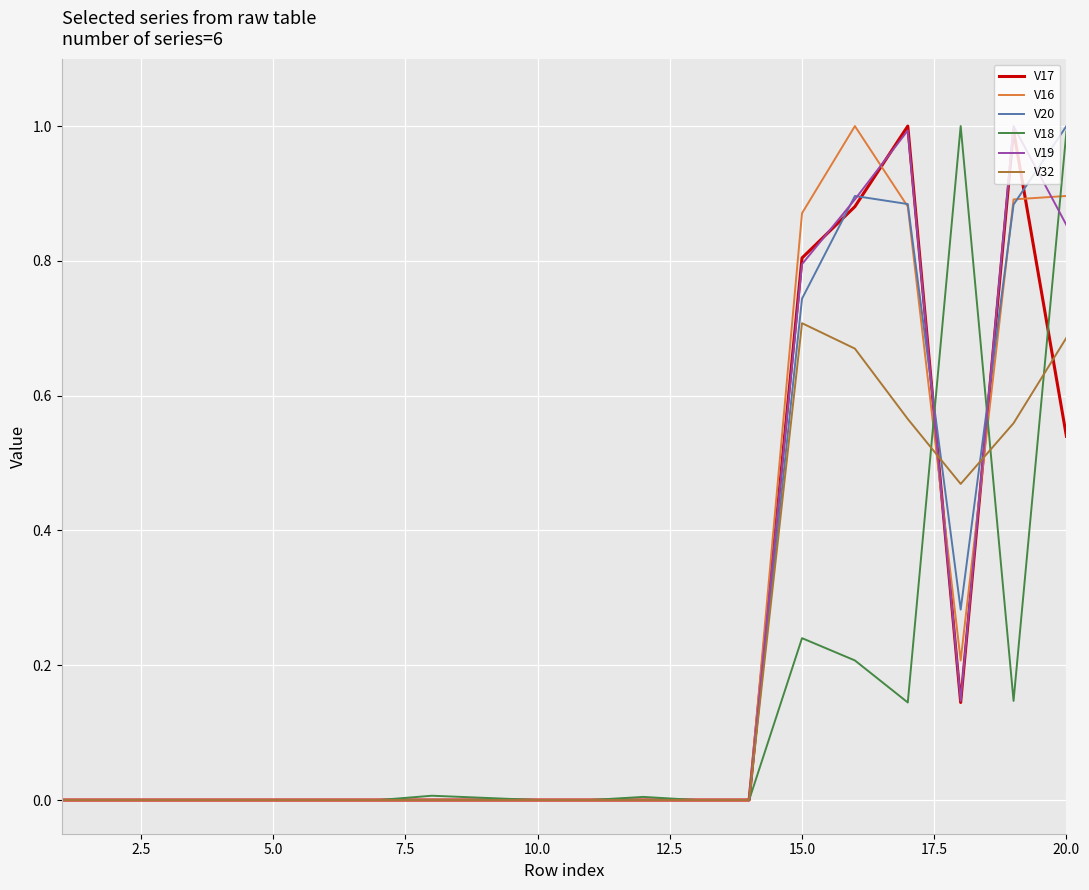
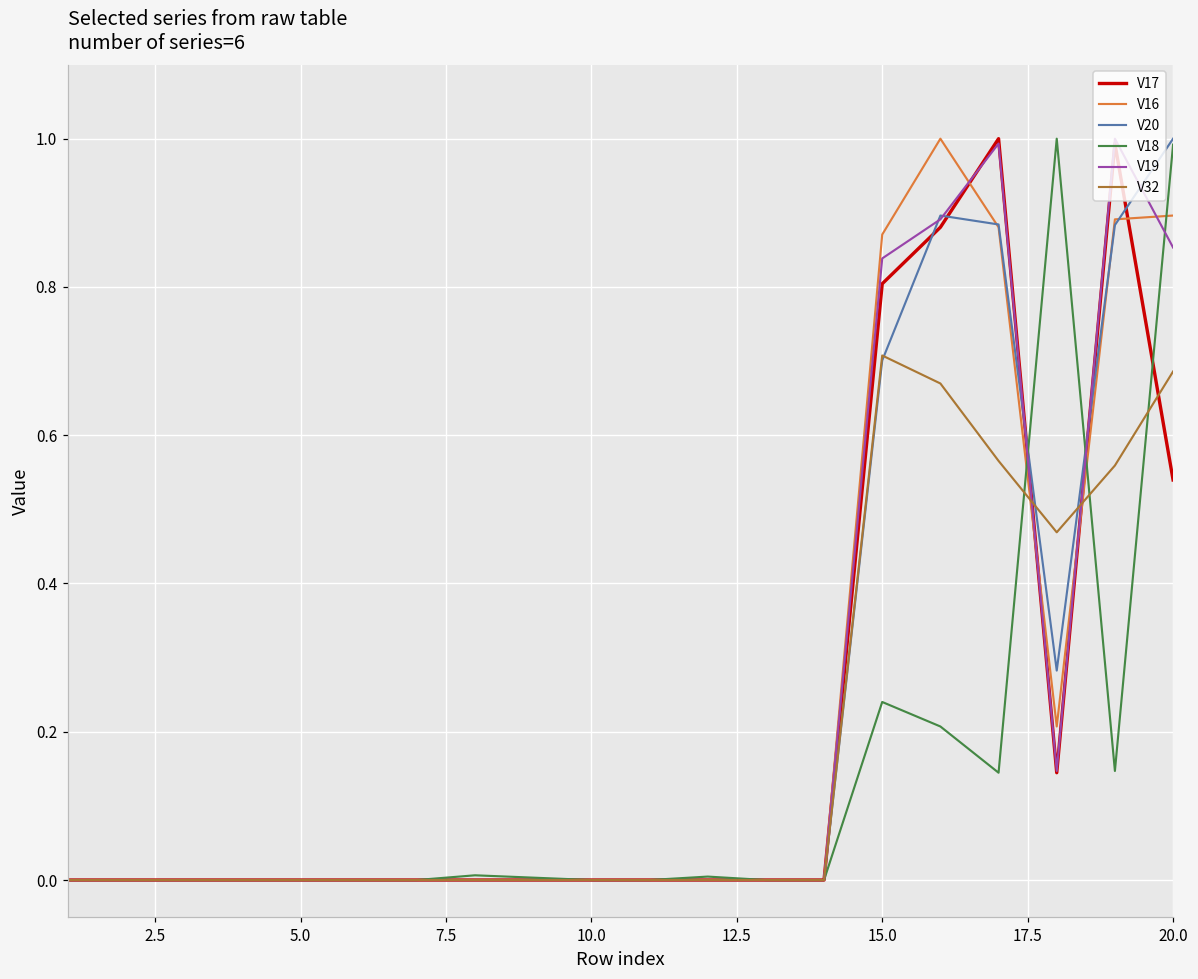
  {
    "V17": {
      "15.0": 0.80,
      "20.0": 0.54
    },
    "V20": {
-     "15.0": 0.74,
+     "15.0": 0.70,
      "20.0": 1.00
    },
    "V18": {
      "15.0": 0.24,
      "20.0": 0.99
    },
    "V19": {
-     "15.0": 0.80,
+     "15.0": 0.84,
      "20.0": 0.85
    }
  }
